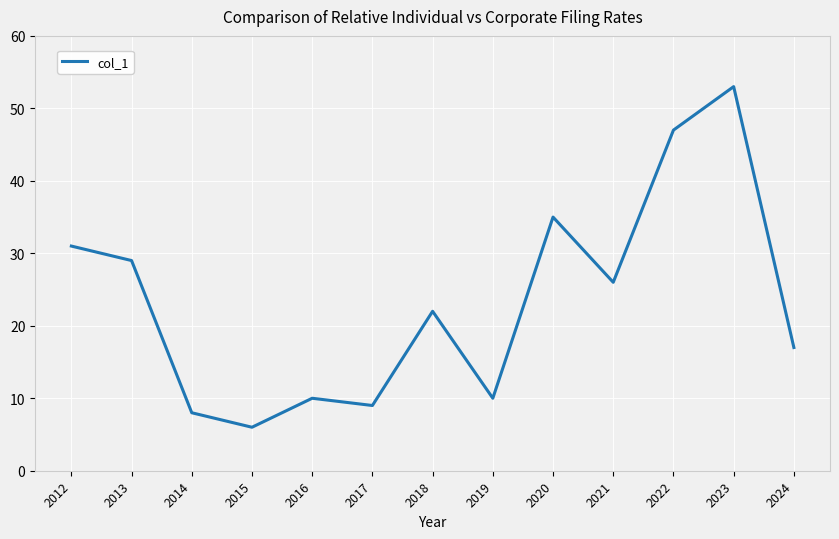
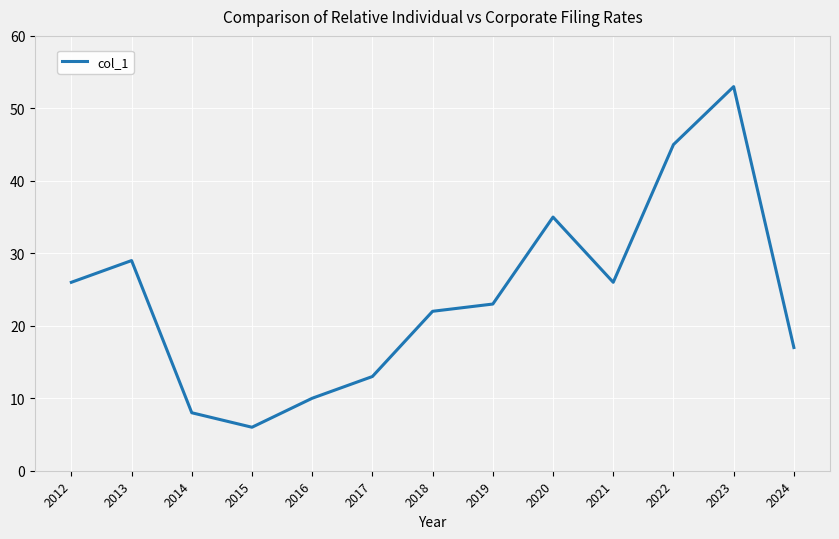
  {
-   "2012": 31,
+   "2012": 26,
    "2013": 29,
    "2014": 8,
    "2015": 6,
    "2016": 10,
-   "2017": 9,
+   "2017": 13,
    "2018": 22,
-   "2019": 10,
+   "2019": 23,
    "2020": 35,
    "2021": 26,
-   "2022": 47,
+   "2022": 45,
    "2023": 53,
    "2024": 17
  }
